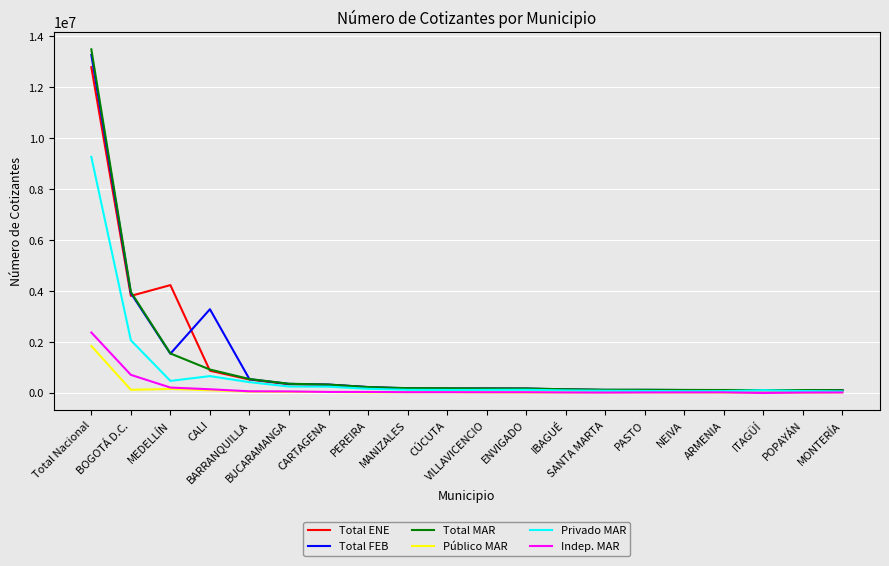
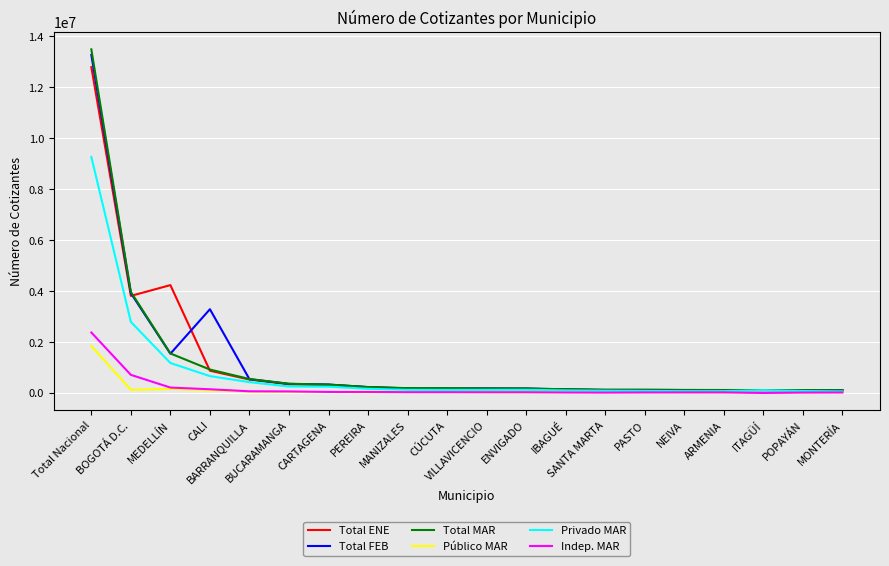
  {
    "Total ENE": {
      "Total Nacional": 12800000,
      "BOGOTÁ D.C.": 3800000,
      "MEDELLÍN": 4200000
    },
    "Total FEB": {
      "Total Nacional": 13300000,
      "CALI": 3300000
    },
    "Total MAR": {
      "Total Nacional": 13500000
    },
    "Público MAR": {
      "Total Nacional": 1800000,
      "BOGOTÁ D.C.": 100000
    },
    "Privado MAR": {
      "Total Nacional": 9300000,
-     "BOGOTÁ D.C.": 2100000,
-     "MEDELLÍN": 500000,
+     "BOGOTÁ D.C.": 2800000,
+     "MEDELLÍN": 1200000,
      "CALI": 700000,
      "BARRANQUILLA": 400000
    },
    "Indep. MAR": {
      "Total Nacional": 2400000,
      "BOGOTÁ D.C.": 700000
    }
  }
